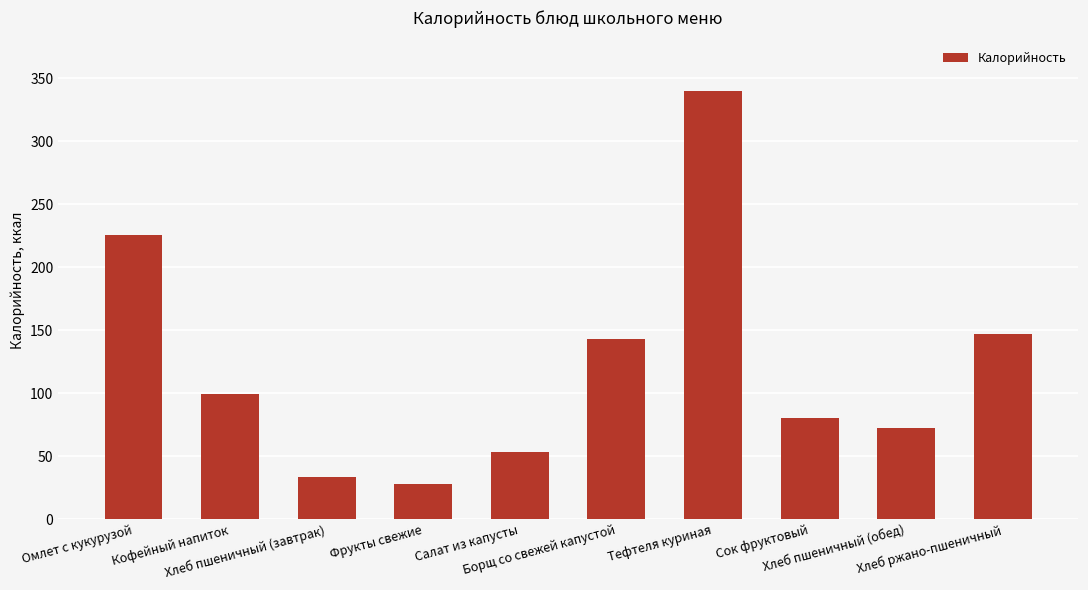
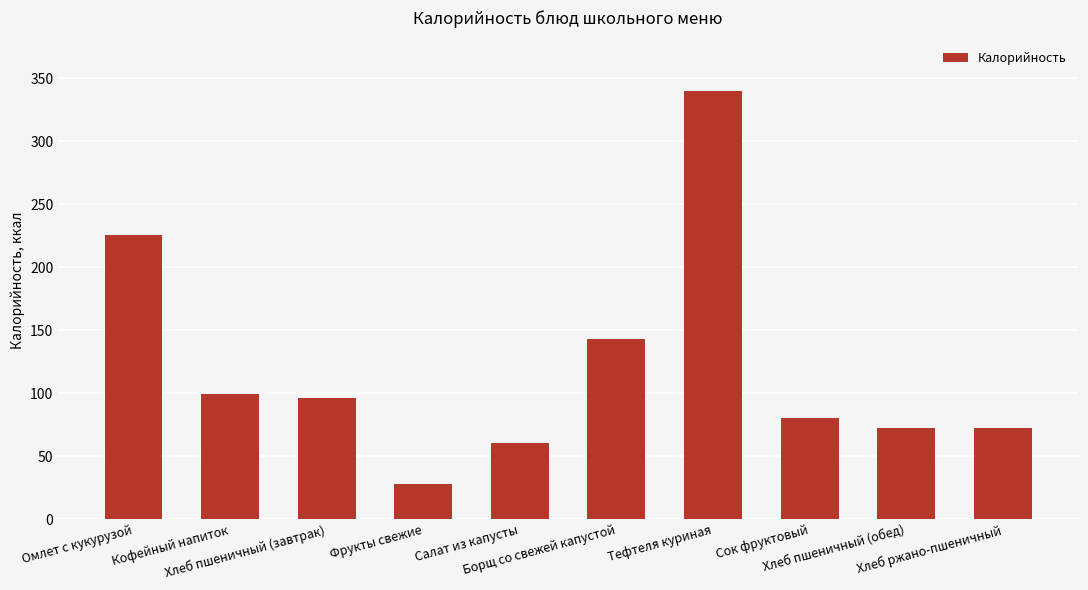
  {
    "Омлет с кукурузой": 225,
    "Кофейный напиток": 99,
-   "Хлеб пшеничный (завтрак)": 33,
+   "Хлеб пшеничный (завтрак)": 96,
    "Фрукты свежие": 28,
-   "Салат из капусты": 54,
+   "Салат из капусты": 60,
    "Борщ со свежей капустой": 143,
    "Тефтеля куриная": 340,
    "Сок фруктовый": 81,
    "Хлеб пшеничный (обед)": 72,
-   "Хлеб ржано-пшеничный": 147
+   "Хлеб ржано-пшеничный": 72
  }
